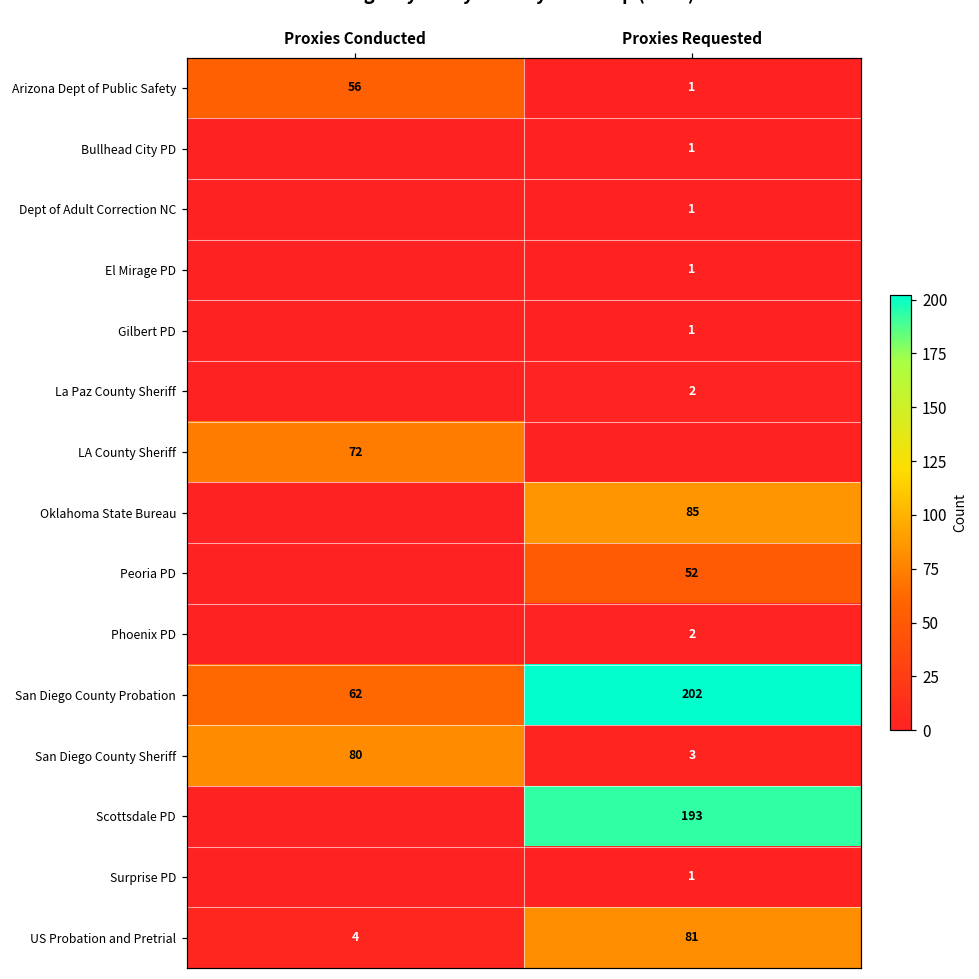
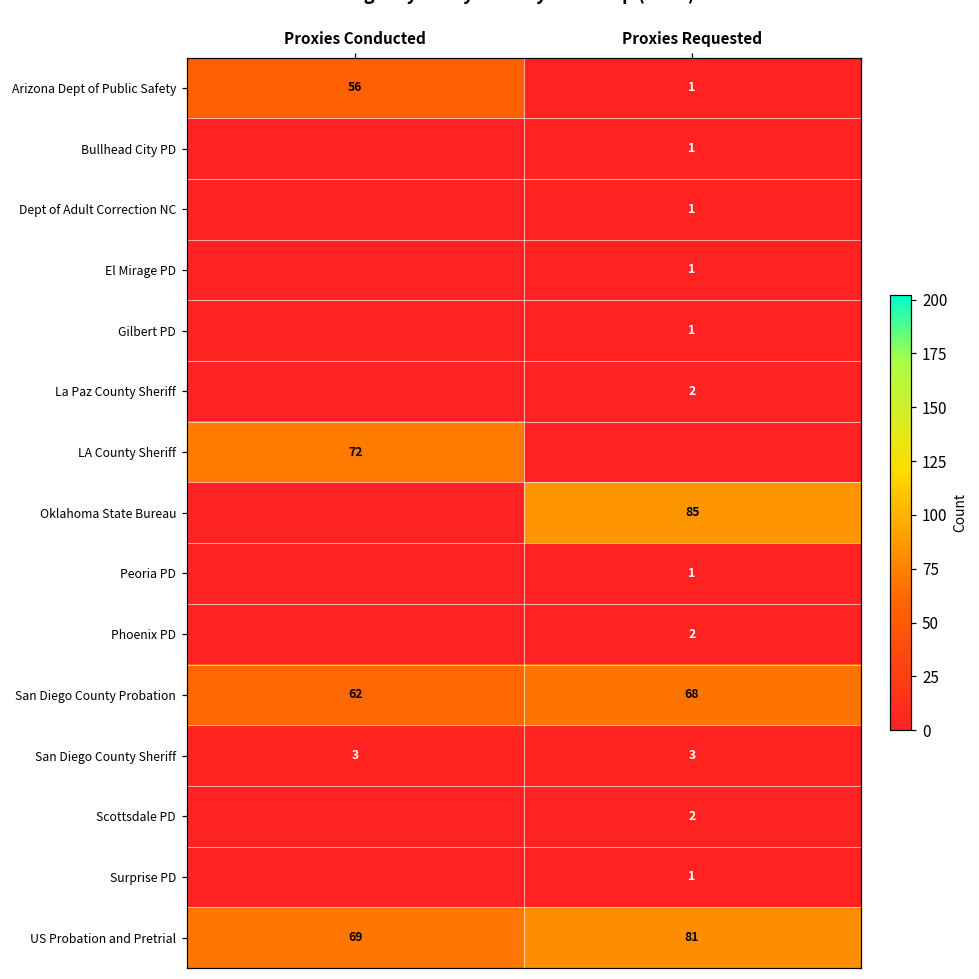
  {
    "Arizona Dept of Public Safety": {
      "Proxies Conducted": 56,
      "Proxies Requested": 1
    },
    "Bullhead City PD": {
      "Proxies Requested": 1
    },
    "Dept of Adult Correction NC": {
      "Proxies Requested": 1
    },
    "El Mirage PD": {
      "Proxies Requested": 1
    },
    "Gilbert PD": {
      "Proxies Requested": 1
    },
    "La Paz County Sheriff": {
      "Proxies Requested": 2
    },
    "LA County Sheriff": {
      "Proxies Conducted": 72
    },
    "Oklahoma State Bureau": {
      "Proxies Requested": 85
    },
    "Peoria PD": {
-     "Proxies Requested": 52
+     "Proxies Requested": 1
    },
    "Phoenix PD": {
      "Proxies Requested": 2
    },
    "San Diego County Probation": {
      "Proxies Conducted": 62,
-     "Proxies Requested": 202
+     "Proxies Requested": 68
    },
    "San Diego County Sheriff": {
-     "Proxies Conducted": 80,
+     "Proxies Conducted": 3,
      "Proxies Requested": 3
    },
    "Scottsdale PD": {
-     "Proxies Requested": 193
+     "Proxies Requested": 2
    },
    "Surprise PD": {
      "Proxies Requested": 1
    },
    "US Probation and Pretrial": {
-     "Proxies Conducted": 4,
+     "Proxies Conducted": 69,
      "Proxies Requested": 81
    }
  }
